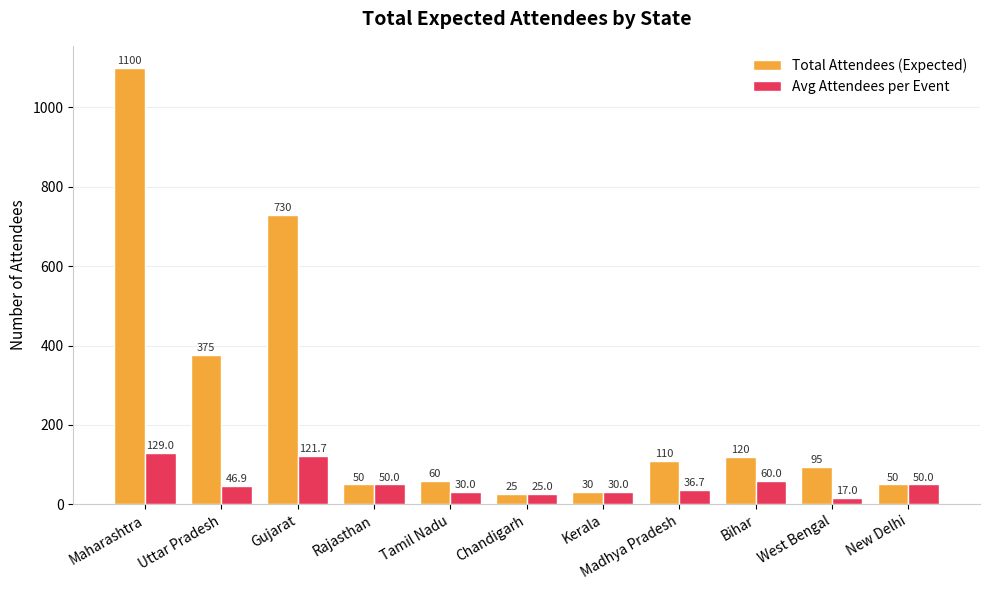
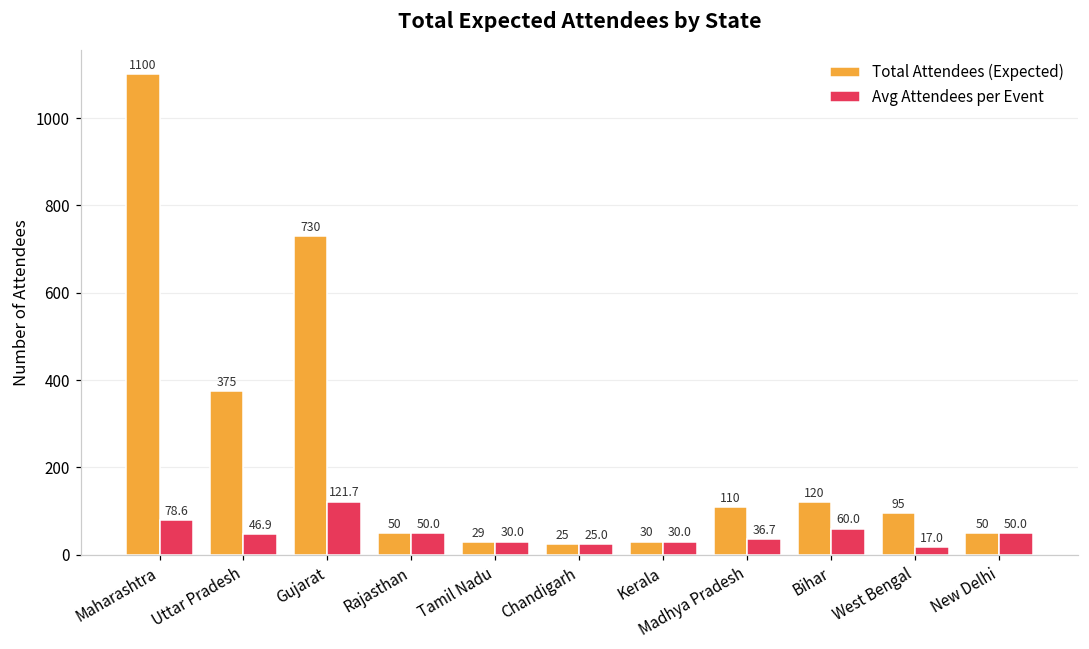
  {
    "Total Attendees (Expected)": {
      "Maharashtra": 1100,
      "Uttar Pradesh": 375,
      "Gujarat": 730,
      "Rajasthan": 50,
-     "Tamil Nadu": 60,
+     "Tamil Nadu": 29,
      "Chandigarh": 25,
      "Kerala": 30,
      "Madhya Pradesh": 110,
      "Bihar": 120,
      "West Bengal": 95,
      "New Delhi": 50
    },
    "Avg Attendees per Event": {
-     "Maharashtra": 129.0,
+     "Maharashtra": 78.6,
      "Uttar Pradesh": 46.9,
      "Gujarat": 121.7,
      "Rajasthan": 50.0,
      "Tamil Nadu": 30.0,
      "Chandigarh": 25.0,
      "Kerala": 30.0,
      "Madhya Pradesh": 36.7,
      "Bihar": 60.0,
      "West Bengal": 17.0,
      "New Delhi": 50.0
    }
  }
